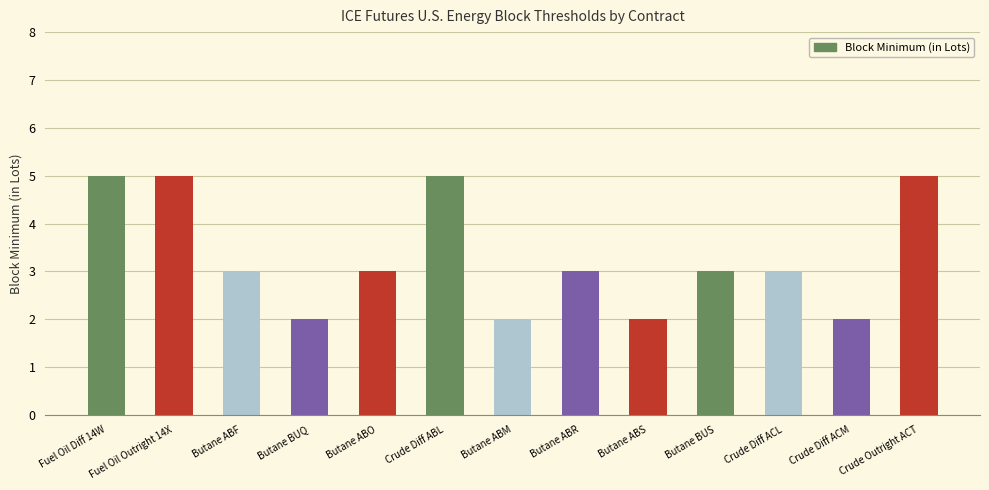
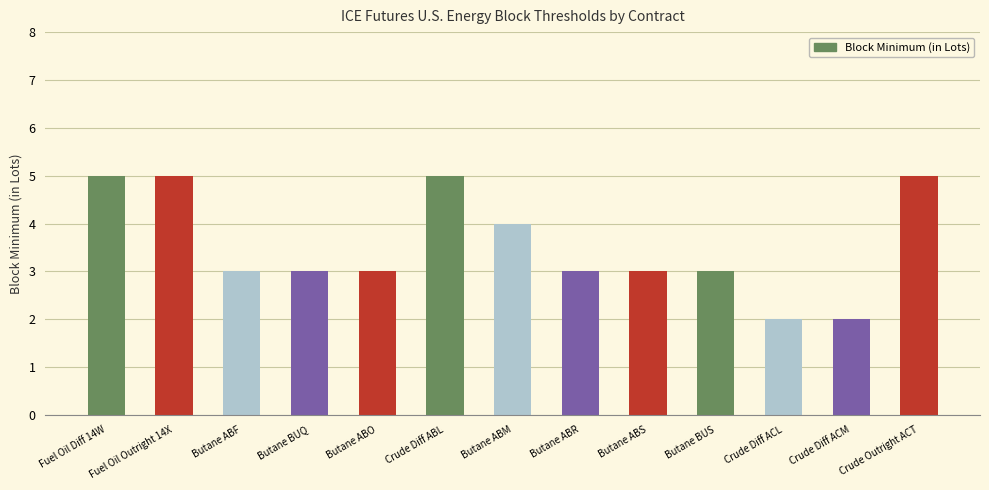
  {
    "Fuel Oil Diff 14W": 5,
    "Fuel Oil Outright 14X": 5,
    "Butane ABF": 3,
-   "Butane BUQ": 2,
+   "Butane BUQ": 3,
    "Butane ABO": 3,
    "Crude Diff ABL": 5,
-   "Butane ABM": 2,
+   "Butane ABM": 4,
    "Butane ABR": 3,
-   "Butane ABS": 2,
+   "Butane ABS": 3,
    "Butane BUS": 3,
-   "Crude Diff ACL": 3,
+   "Crude Diff ACL": 2,
    "Crude Diff ACM": 2,
    "Crude Outright ACT": 5
  }
